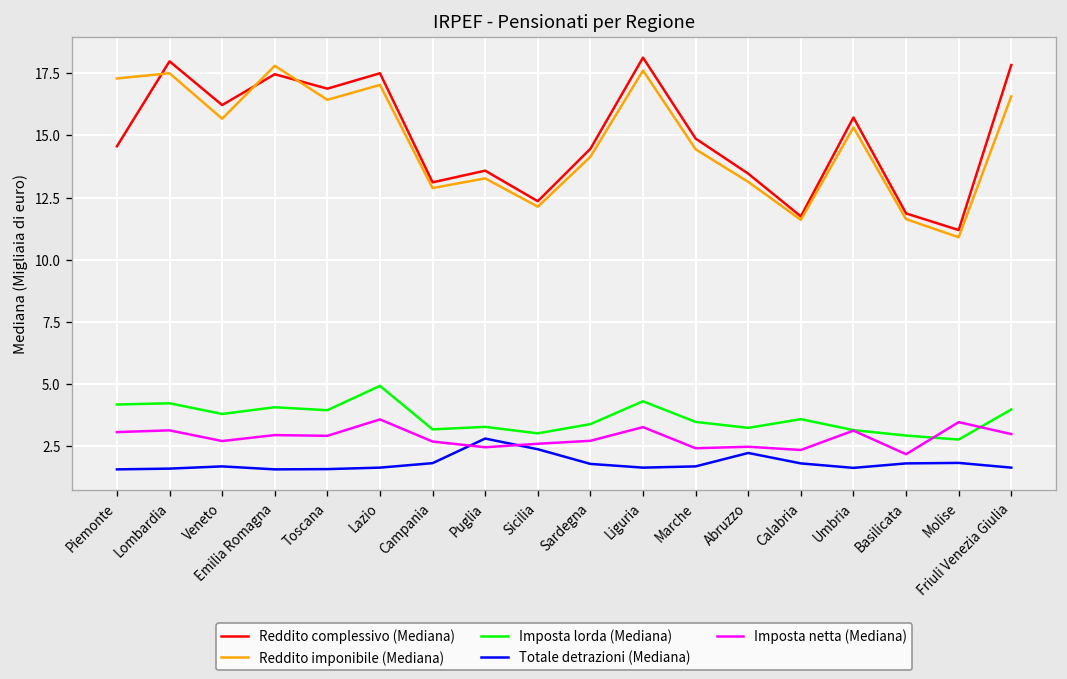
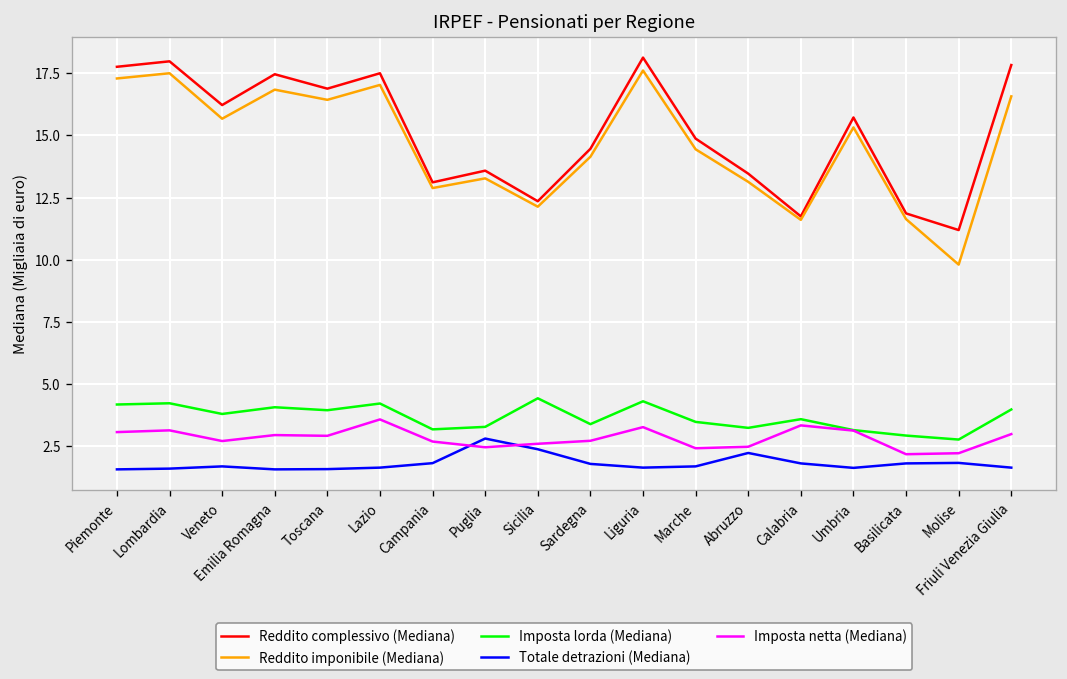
  {
    "Reddito complessivo (Mediana)": {
-     "Piemonte": 14.6,
+     "Piemonte": 17.8,
      "Lombardia": 18.0,
      "Veneto": 16.2,
      "Emilia Romagna": 17.5,
      "Toscana": 16.9,
      "Lazio": 17.5,
      "Campania": 13.1,
      "Puglia": 13.6,
      "Sicilia": 12.4,
      "Sardegna": 14.5,
      "Liguria": 18.1,
      "Marche": 14.9,
      "Abruzzo": 13.5,
      "Calabria": 11.7,
      "Umbria": 15.7,
      "Basilicata": 11.9,
      "Molise": 11.2,
      "Friuli Venezia Giulia": 17.8
    },
    "Reddito imponibile (Mediana)": {
      "Piemonte": 17.3,
      "Lombardia": 17.5,
      "Veneto": 15.7,
-     "Emilia Romagna": 17.8,
+     "Emilia Romagna": 16.8,
      "Toscana": 16.4,
      "Lazio": 17.0,
      "Campania": 12.9,
      "Puglia": 13.3,
      "Sicilia": 12.1,
      "Sardegna": 14.1,
      "Liguria": 17.6,
      "Marche": 14.4,
      "Abruzzo": 13.1,
      "Calabria": 11.6,
      "Umbria": 15.3,
      "Basilicata": 11.6,
-     "Molise": 10.9,
+     "Molise": 9.8,
      "Friuli Venezia Giulia": 16.6
    },
    "Imposta lorda (Mediana)": {
      "Piemonte": 4.2,
      "Lombardia": 4.2,
      "Veneto": 3.8,
      "Emilia Romagna": 4.1,
      "Toscana": 3.9,
-     "Lazio": 4.9,
+     "Lazio": 4.2,
      "Campania": 3.2,
      "Puglia": 3.3,
-     "Sicilia": 3.0,
+     "Sicilia": 4.4,
      "Sardegna": 3.4,
      "Liguria": 4.3,
      "Marche": 3.5,
      "Abruzzo": 3.2,
      "Calabria": 3.6,
      "Basilicata": 2.9,
      "Molise": 2.8,
      "Friuli Venezia Giulia": 4.0
    },
    "Totale detrazioni (Mediana)": {
      "Piemonte": 1.6,
      "Lombardia": 1.6,
      "Veneto": 1.7,
      "Emilia Romagna": 1.6,
      "Toscana": 1.6,
      "Lazio": 1.6,
      "Campania": 1.8,
      "Puglia": 2.8,
      "Sicilia": 2.4,
      "Sardegna": 1.8,
      "Liguria": 1.6,
      "Marche": 1.7,
      "Abruzzo": 2.2,
      "Calabria": 1.8,
      "Umbria": 1.6,
      "Basilicata": 1.8,
      "Molise": 1.8,
      "Friuli Venezia Giulia": 1.6
    },
    "Imposta netta (Mediana)": {
      "Piemonte": 3.1,
      "Lombardia": 3.1,
      "Veneto": 2.7,
      "Emilia Romagna": 2.9,
      "Toscana": 2.9,
      "Lazio": 3.6,
      "Campania": 2.7,
      "Puglia": 2.5,
      "Sicilia": 2.6,
      "Sardegna": 2.7,
      "Liguria": 3.3,
      "Marche": 2.4,
      "Abruzzo": 2.5,
-     "Calabria": 2.3,
+     "Calabria": 3.3,
      "Basilicata": 2.2,
-     "Molise": 3.5,
+     "Molise": 2.2,
      "Friuli Venezia Giulia": 3.0
    }
  }
